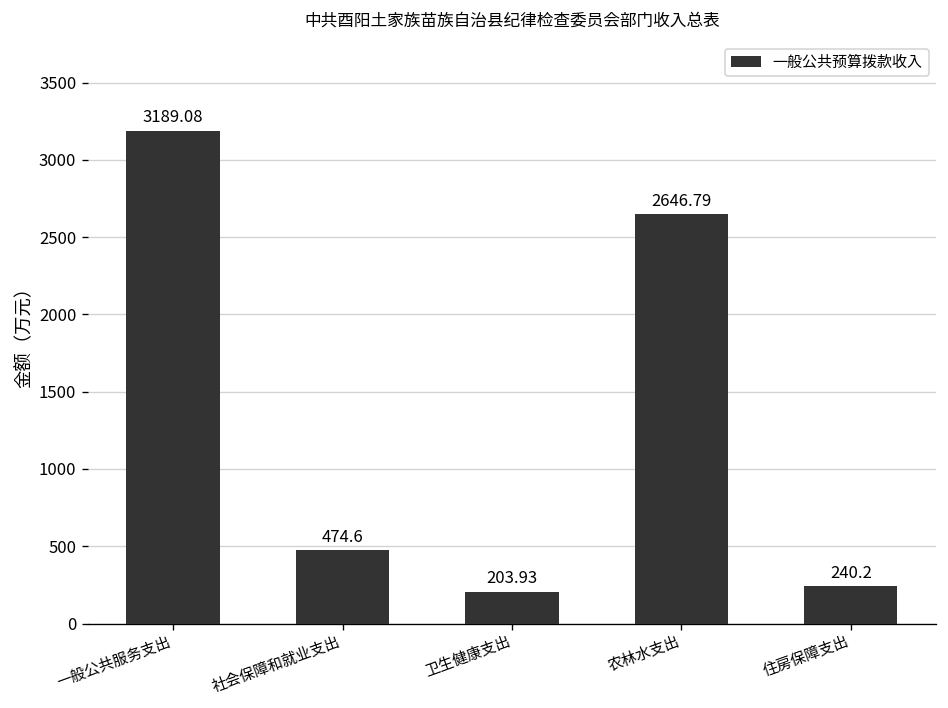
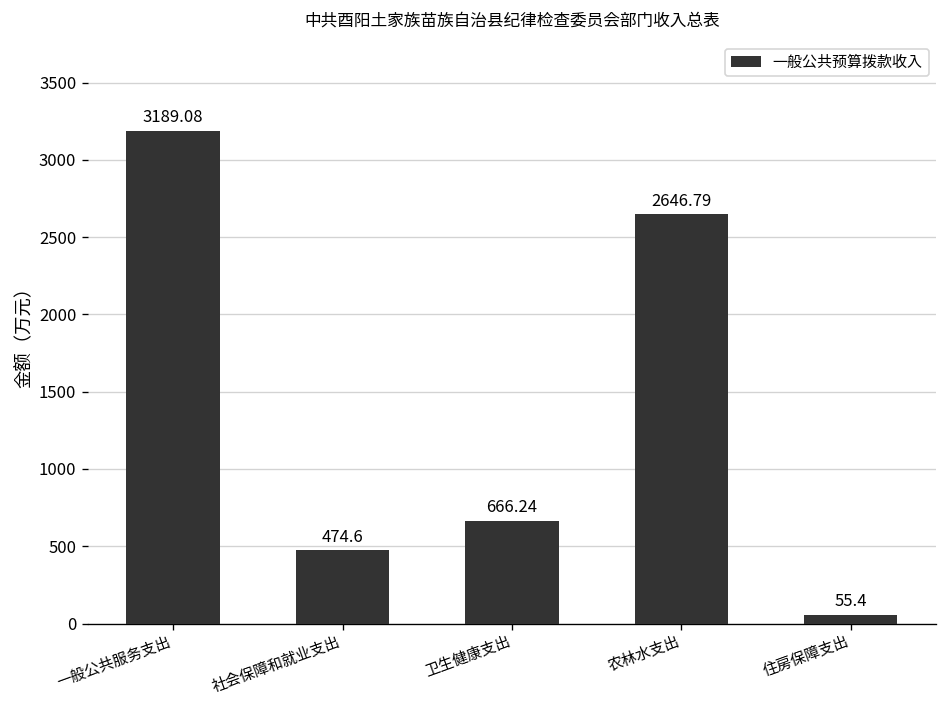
  {
    "一般公共服务支出": 3189.08,
    "社会保障和就业支出": 474.6,
-   "卫生健康支出": 203.93,
+   "卫生健康支出": 666.24,
    "农林水支出": 2646.79,
-   "住房保障支出": 240.2
+   "住房保障支出": 55.4
  }
